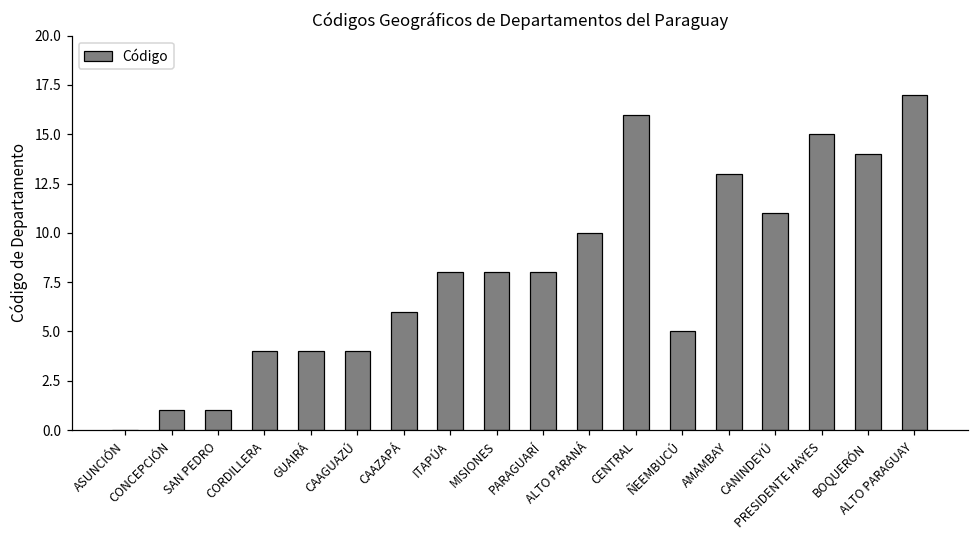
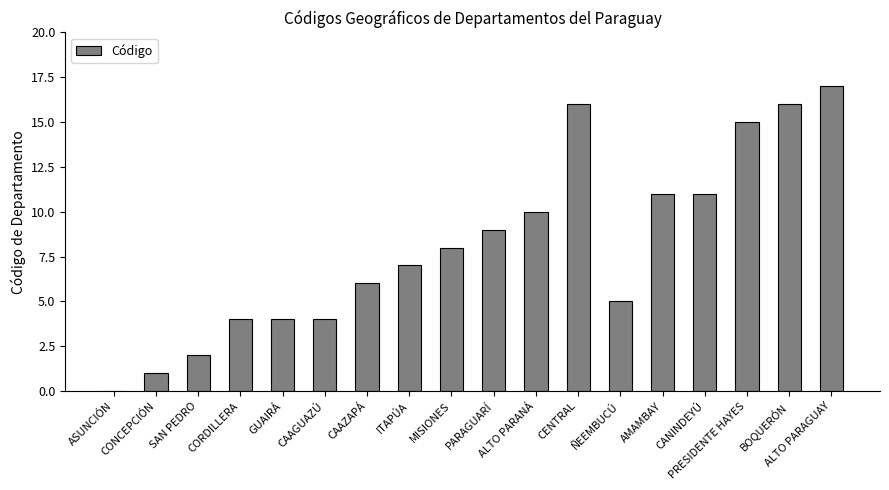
  {
    "ASUNCIÓN": 0,
    "CONCEPCIÓN": 1,
-   "SAN PEDRO": 1,
+   "SAN PEDRO": 2,
    "CORDILLERA": 4,
    "GUAIRÁ": 4,
    "CAAGUAZÚ": 4,
    "CAAZAPÁ": 6,
-   "ITAPÚA": 8,
+   "ITAPÚA": 7,
    "MISIONES": 8,
-   "PARAGUARÍ": 8,
+   "PARAGUARÍ": 9,
    "ALTO PARANÁ": 10,
    "CENTRAL": 16,
    "ÑEEMBUCÚ": 5,
-   "AMAMBAY": 13,
+   "AMAMBAY": 11,
    "CANINDEYÚ": 11,
    "PRESIDENTE HAYES": 15,
-   "BOQUERÓN": 14,
+   "BOQUERÓN": 16,
    "ALTO PARAGUAY": 17
  }
